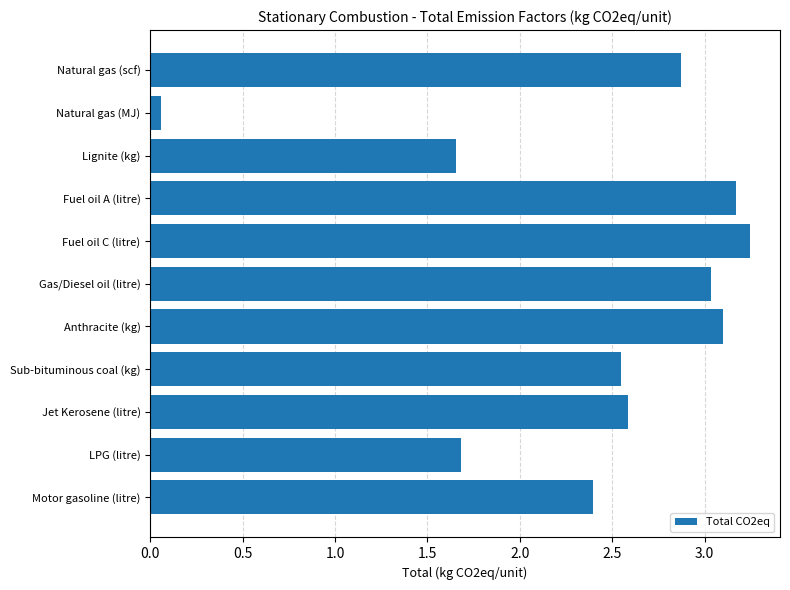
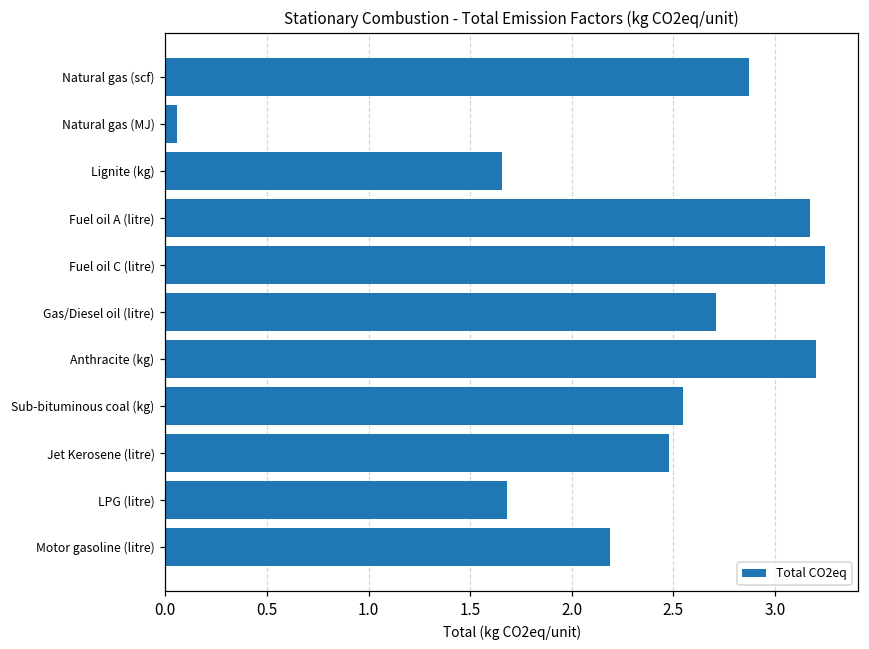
  {
    "Natural gas (scf)": 2.87,
    "Natural gas (MJ)": 0.06,
    "Lignite (kg)": 1.66,
    "Fuel oil A (litre)": 3.17,
    "Fuel oil C (litre)": 3.25,
-   "Gas/Diesel oil (litre)": 3.04,
-   "Anthracite (kg)": 3.10,
+   "Gas/Diesel oil (litre)": 2.71,
+   "Anthracite (kg)": 3.20,
    "Sub-bituminous coal (kg)": 2.55,
-   "Jet Kerosene (litre)": 2.58,
+   "Jet Kerosene (litre)": 2.48,
    "LPG (litre)": 1.68,
-   "Motor gasoline (litre)": 2.40
+   "Motor gasoline (litre)": 2.19
  }
